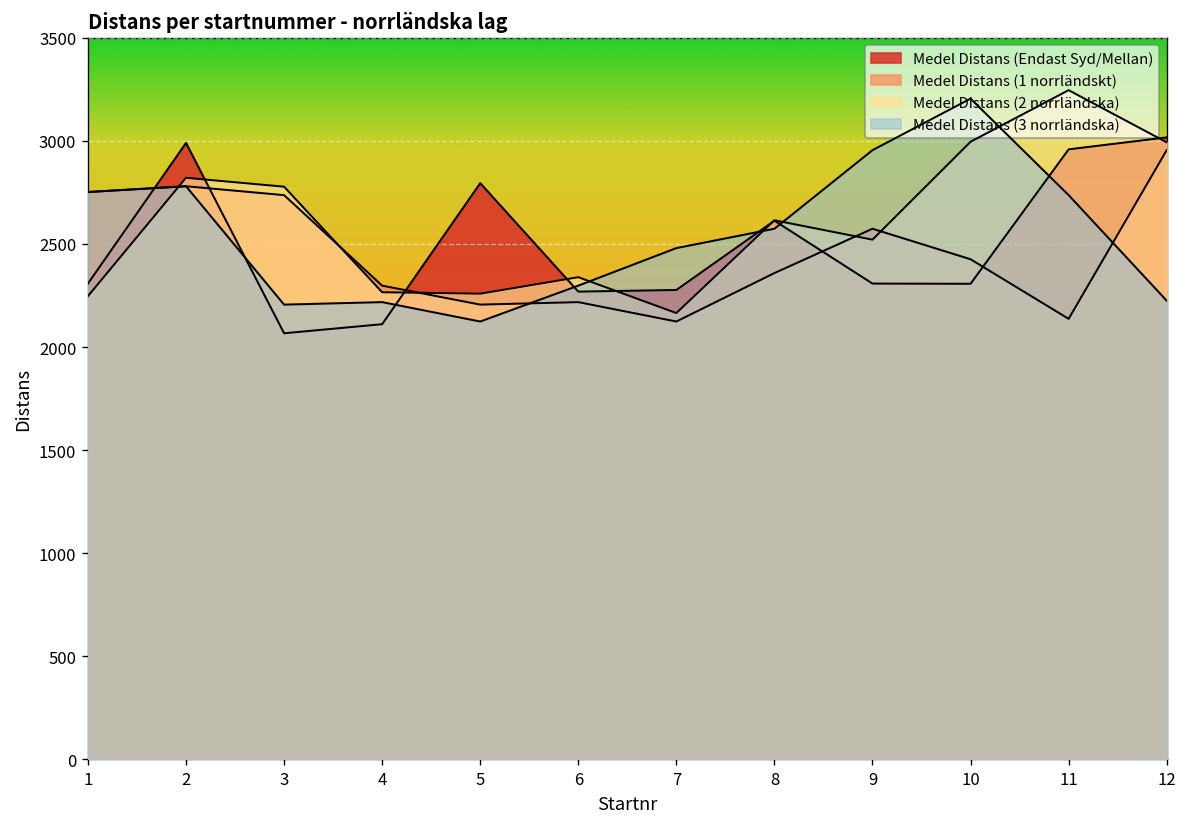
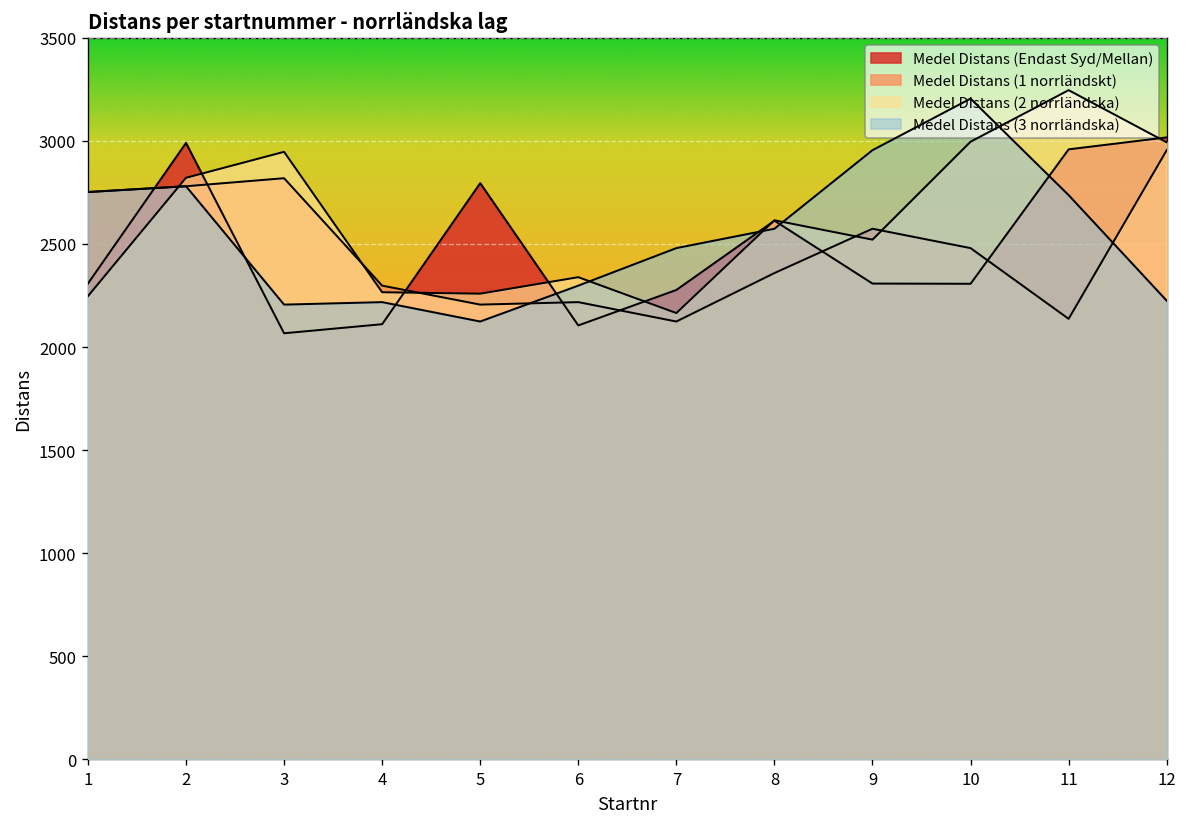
  {
    "Medel Distans (Endast Syd/Mellan)": {
      "1": 2310,
      "2": 2990,
      "3": 2070,
      "4": 2110,
      "5": 2800,
-     "6": 2270,
+     "6": 2110,
      "7": 2280,
      "9": 2310,
      "10": 2310,
      "11": 2960,
      "12": 3020
    },
    "Medel Distans (1 norrländskt)": {
-     "3": 2740,
+     "3": 2820,
      "4": 2300,
      "5": 2210,
      "6": 2220,
      "7": 2120,
      "8": 2360,
      "9": 2570,
-     "10": 2430,
+     "10": 2480,
      "11": 2140,
      "12": 2960
    },
    "Medel Distans (2 norrländska)": {
      "1": 2250,
      "2": 2820,
-     "3": 2780,
+     "3": 2950,
      "4": 2270,
      "5": 2260,
      "6": 2340,
      "7": 2170,
      "9": 2520,
      "12": 2990
    },
    "Medel Distans (3 norrländska)": {
      "3": 2210,
      "4": 2220,
      "5": 2120,
      "6": 2300,
      "7": 2480,
      "8": 2570,
      "9": 2960,
      "11": 2740,
      "12": 2230
    }
  }
